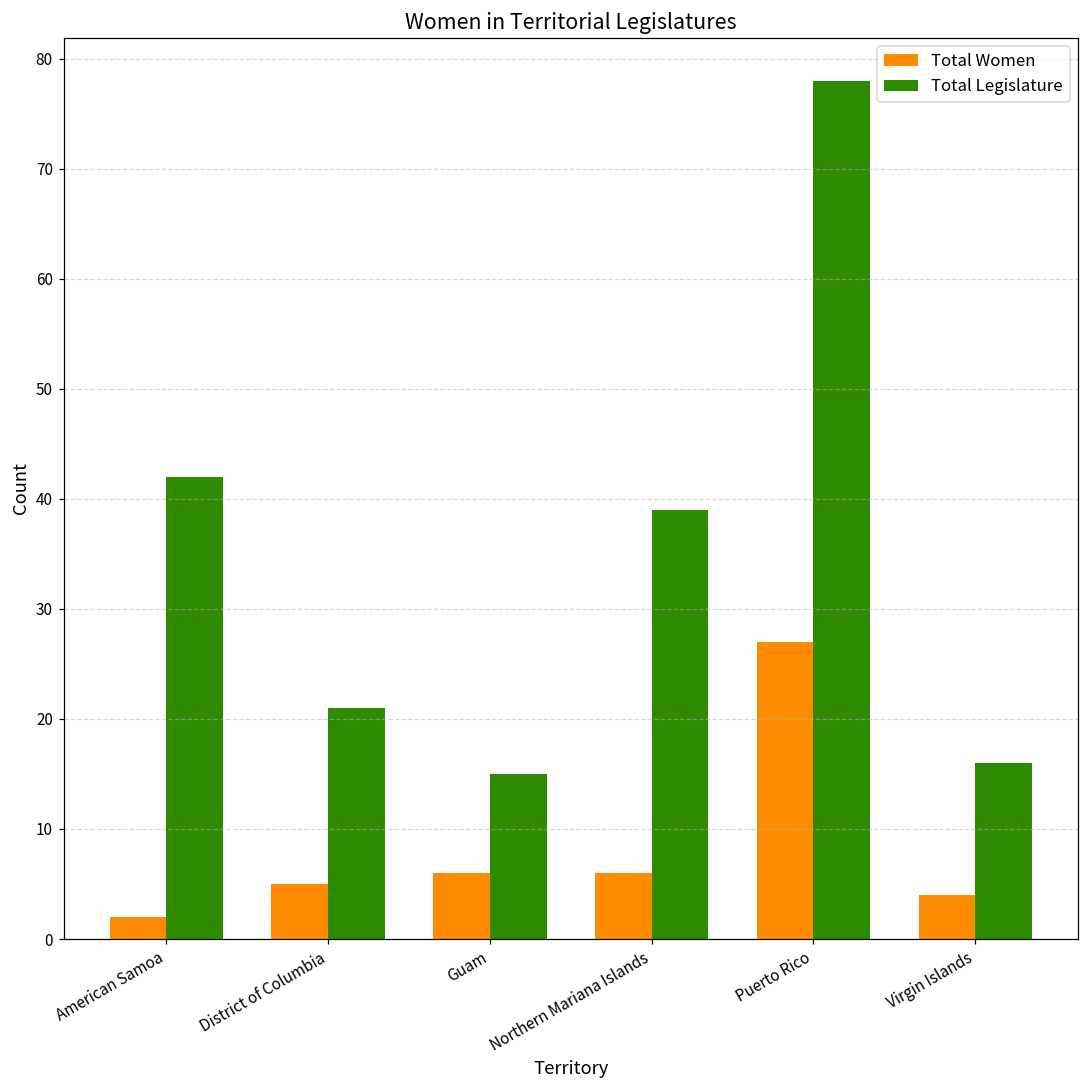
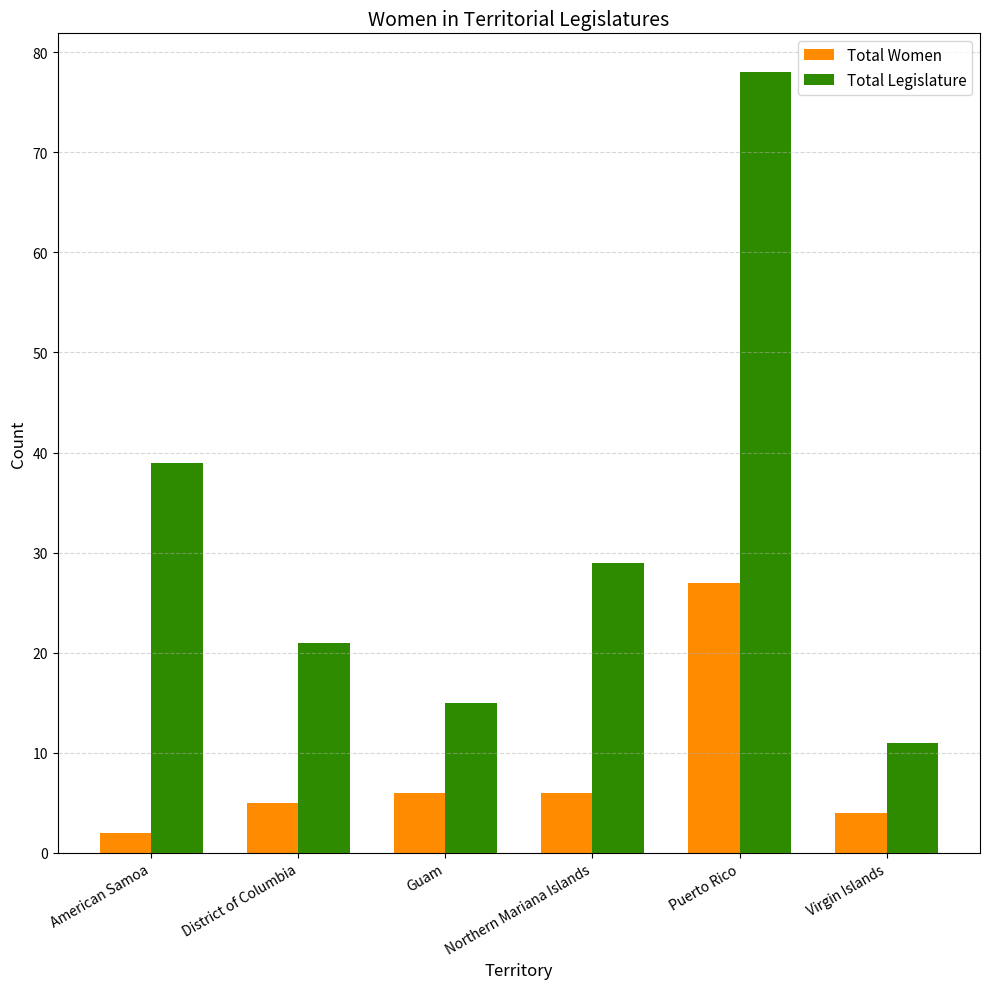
  {
    "Total Women": {
      "American Samoa": 2,
      "District of Columbia": 5,
      "Guam": 6,
      "Northern Mariana Islands": 6,
      "Puerto Rico": 27,
      "Virgin Islands": 4
    },
    "Total Legislature": {
-     "American Samoa": 42,
+     "American Samoa": 39,
      "District of Columbia": 21,
      "Guam": 15,
-     "Northern Mariana Islands": 39,
+     "Northern Mariana Islands": 29,
      "Puerto Rico": 78,
-     "Virgin Islands": 16
+     "Virgin Islands": 11
    }
  }
